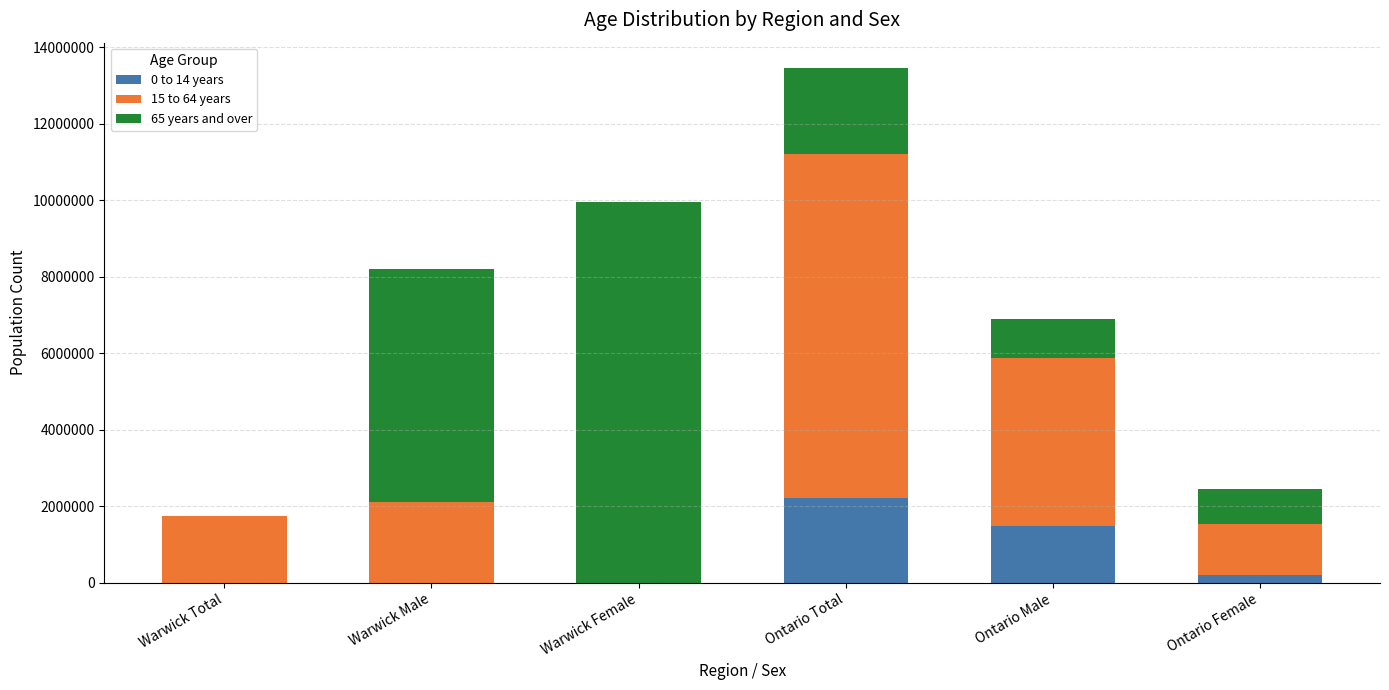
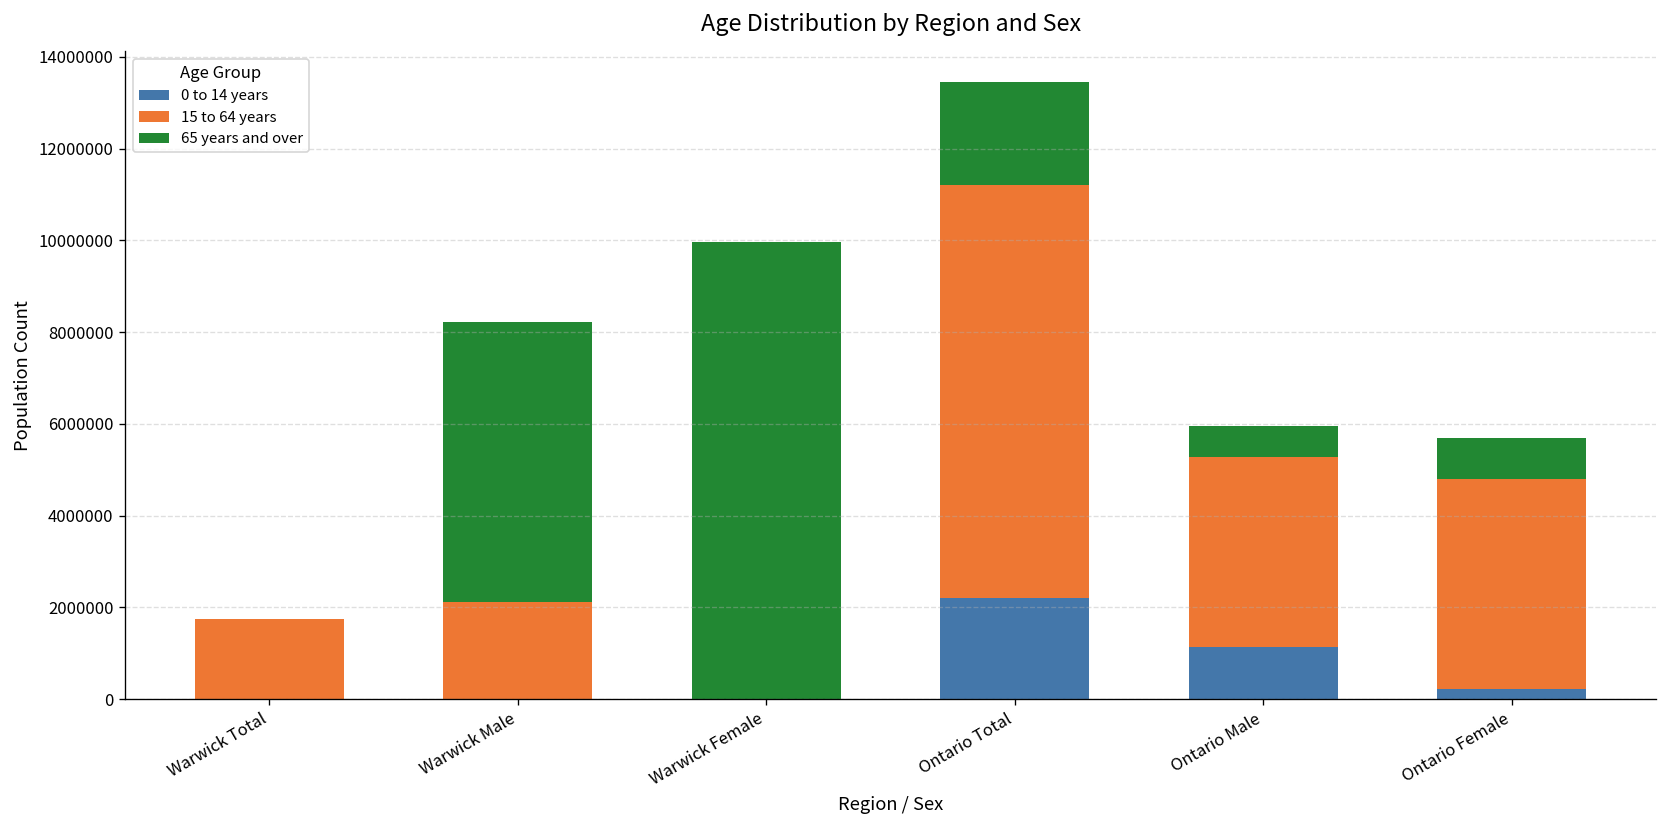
  {
    "0 to 14 years": {
      "Ontario Total": 2200000,
-     "Ontario Male": 1500000,
+     "Ontario Male": 1100000,
      "Ontario Female": 200000
    },
    "15 to 64 years": {
      "Warwick Total": 1700000,
      "Warwick Male": 2100000,
      "Ontario Total": 9000000,
-     "Ontario Male": 4400000,
-     "Ontario Female": 1300000
+     "Ontario Male": 4200000,
+     "Ontario Female": 4600000
    },
    "65 years and over": {
      "Warwick Male": 6100000,
      "Warwick Female": 10000000,
      "Ontario Total": 2300000,
-     "Ontario Male": 1000000,
+     "Ontario Male": 700000,
      "Ontario Female": 900000
    }
  }
